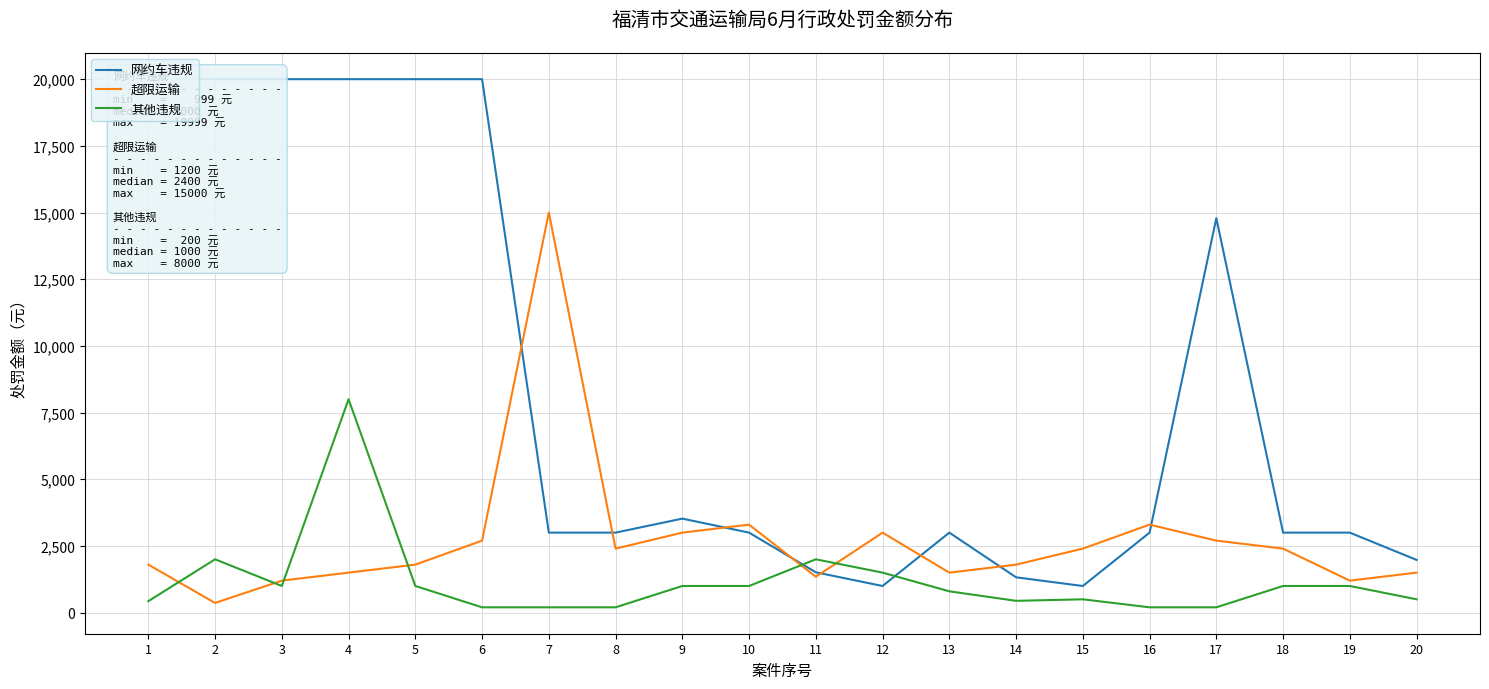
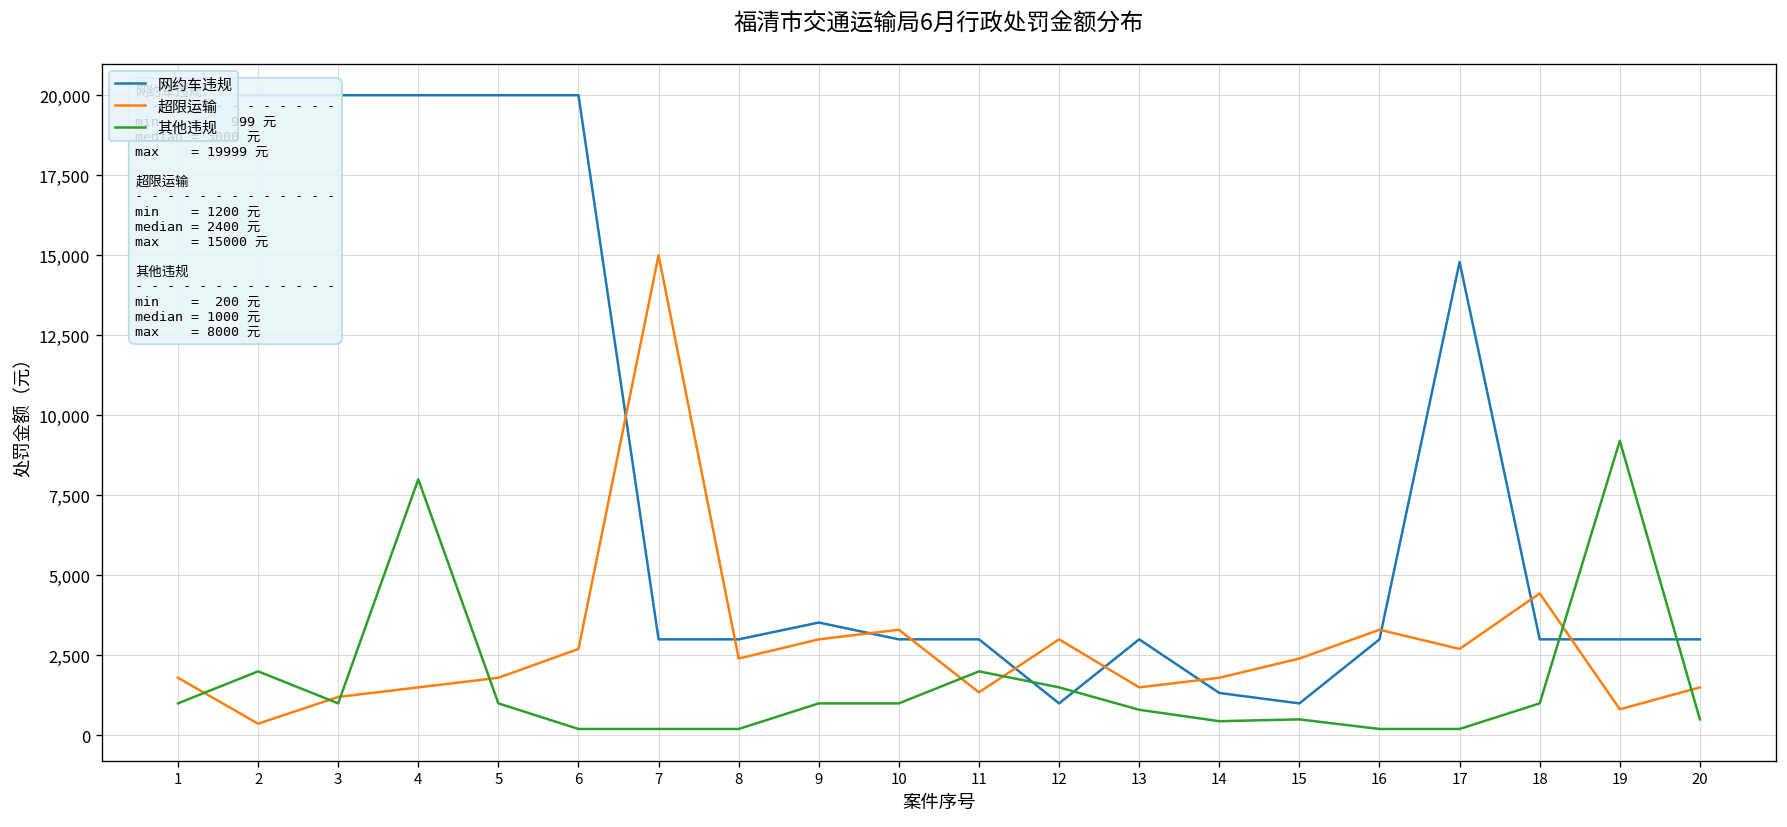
  {
    "网约车违规": {
      "4": "20,000",
      "5": "20,000",
      "6": "20,000",
      "7": "3,000",
      "8": "3,000",
      "9": "3,500",
      "10": "3,000",
-     "11": "1,500",
+     "11": "3,000",
      "12": "1,000",
      "13": "3,000",
      "14": "1,300",
      "15": "1,000",
      "16": "3,000",
      "17": "14,800",
      "18": "3,000",
      "19": "3,000",
-     "20": "2,000"
+     "20": "3,000"
    },
    "超限运输": {
      "1": "1,800",
      "2": "400",
      "3": "1,200",
      "4": "1,500",
      "5": "1,800",
      "6": "2,700",
      "7": "15,000",
      "8": "2,400",
      "9": "3,000",
      "10": "3,300",
      "11": "1,300",
      "12": "3,000",
      "13": "1,500",
      "14": "1,800",
      "15": "2,400",
      "16": "3,300",
      "17": "2,700",
-     "18": "2,400",
-     "19": "1,200",
+     "18": "4,400",
+     "19": "800",
      "20": "1,500"
    },
    "其他违规": {
-     "1": "400",
+     "1": "1,000",
      "2": "2,000",
      "3": "1,000",
      "4": "8,000",
      "5": "1,000",
      "6": "200",
      "7": "200",
      "8": "200",
      "9": "1,000",
      "10": "1,000",
      "11": "2,000",
      "12": "1,500",
      "13": "800",
      "14": "400",
      "15": "500",
      "16": "200",
      "17": "200",
      "18": "1,000",
-     "19": "1,000",
+     "19": "9,200",
      "20": "500"
    }
  }
